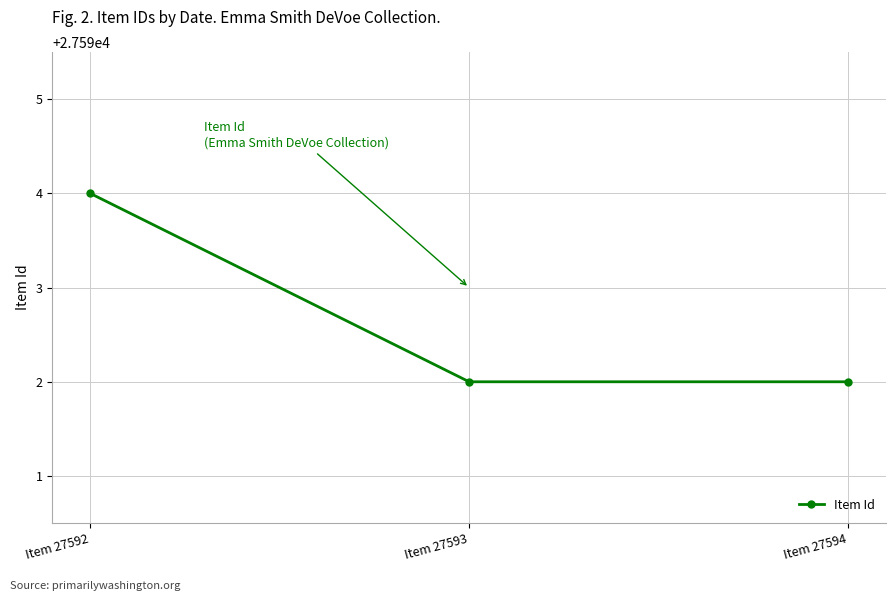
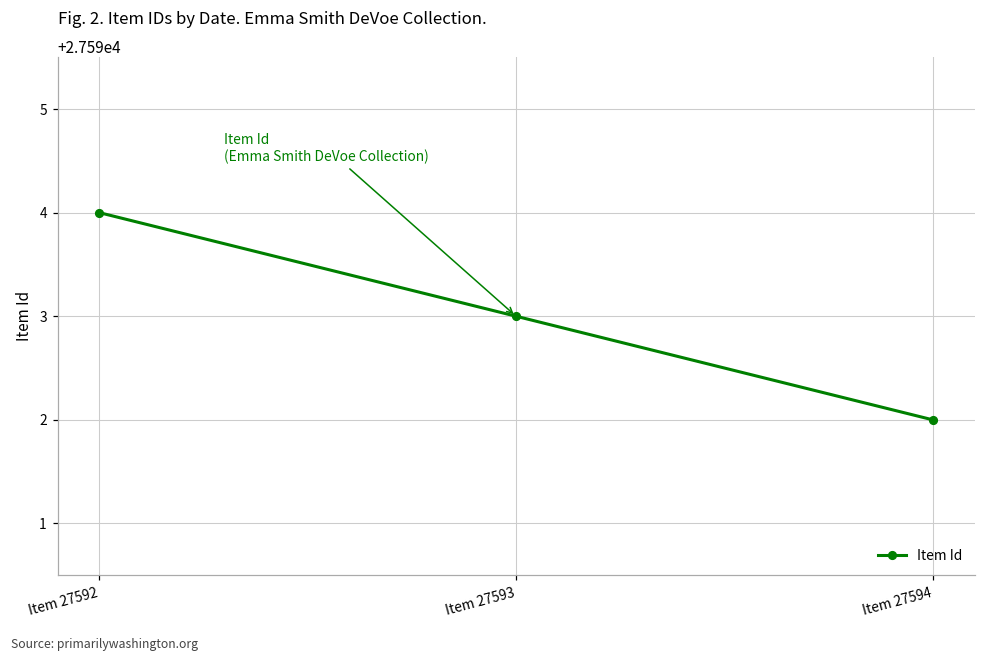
  {
    "Item 27592": 27594,
-   "Item 27593": 27592,
+   "Item 27593": 27593,
    "Item 27594": 27592
  }
